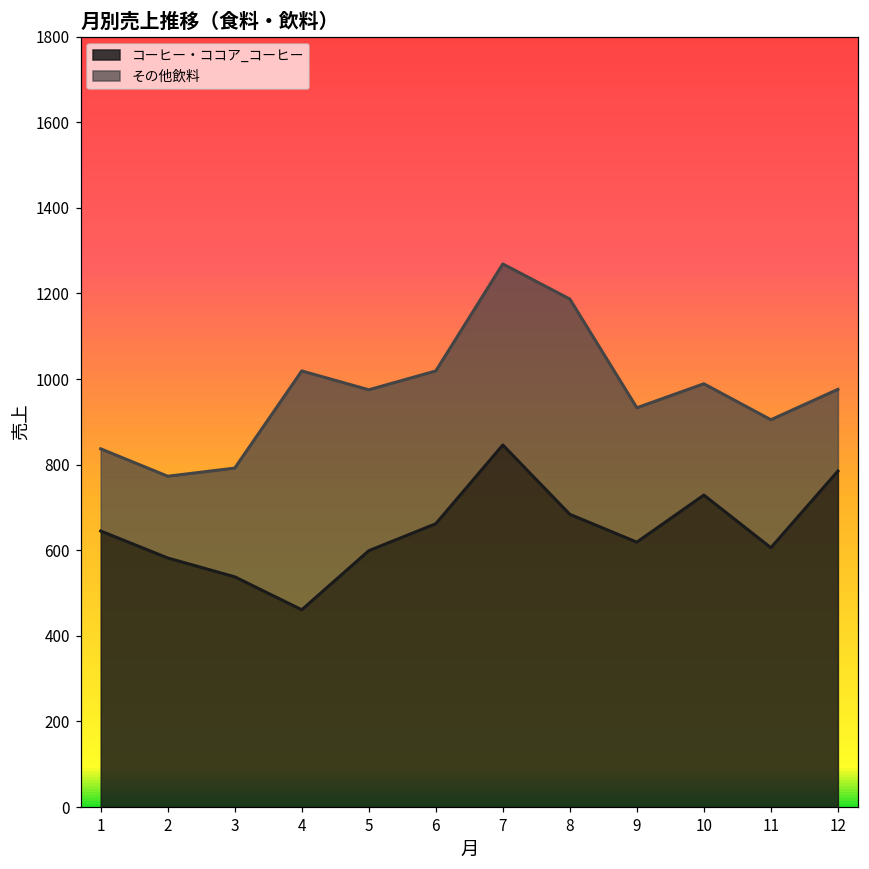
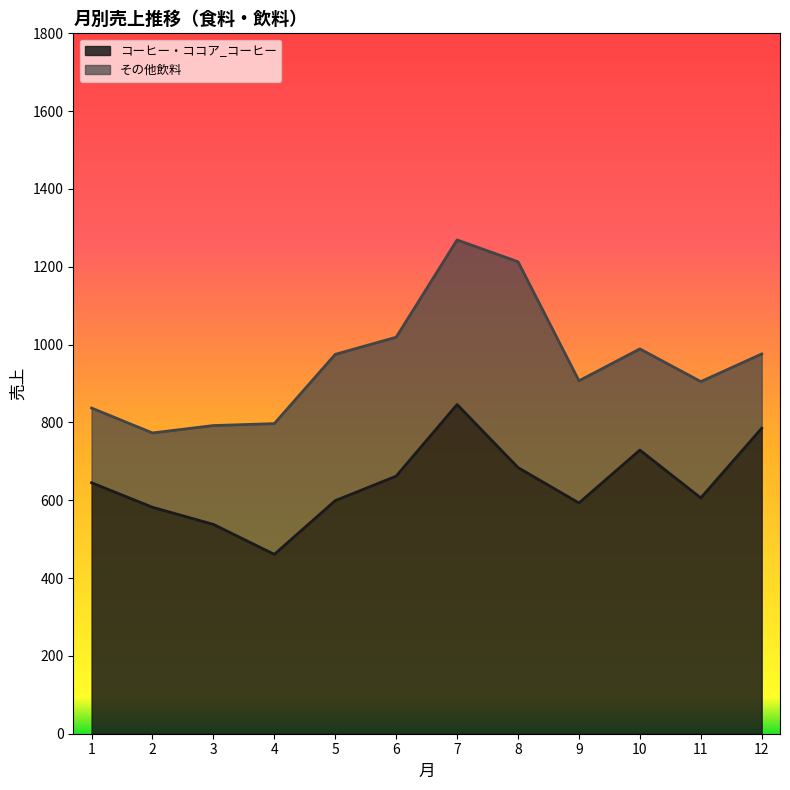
  {
    "コーヒー・ココア_コーヒー": {
      "1": 650,
      "2": 580,
      "3": 540,
      "4": 460,
      "5": 600,
      "6": 660,
      "7": 850,
      "8": 680,
-     "9": 620,
+     "9": 590,
      "10": 730,
      "11": 610,
      "12": 790
    },
    "その他飲料": {
      "1": 190,
      "2": 190,
      "3": 250,
-     "4": 560,
+     "4": 340,
      "5": 380,
      "6": 360,
      "7": 420,
-     "8": 500,
+     "8": 530,
      "9": 310,
      "10": 260,
      "11": 300,
      "12": 190
    }
  }
